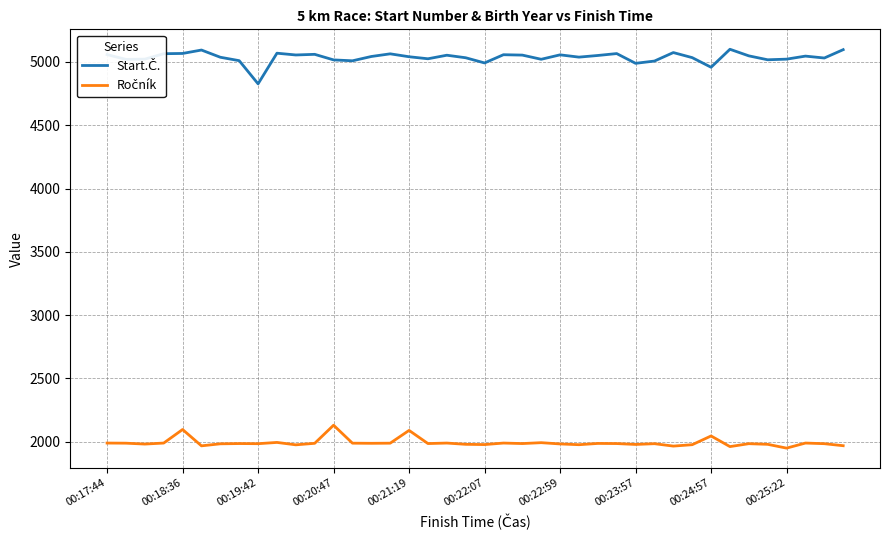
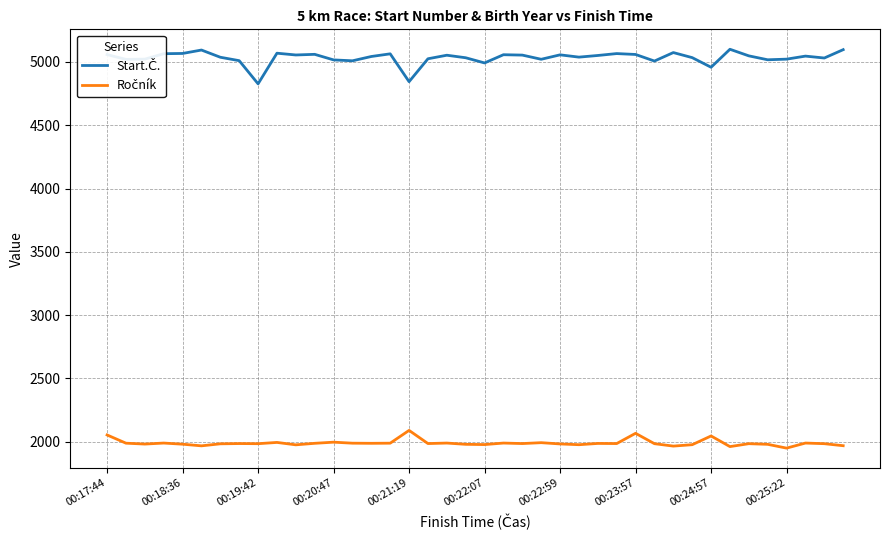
  {
    "Start.Č.": {
      "00:18:36": 5070,
      "00:19:42": 4830,
      "00:20:47": 5020,
-     "00:21:19": 5040,
+     "00:21:19": 4840,
      "00:22:07": 4990,
      "00:22:59": 5060,
-     "00:23:57": 4990,
+     "00:23:57": 5060,
      "00:24:57": 4960,
      "00:25:22": 5020
    },
    "Ročník": {
-     "00:17:44": 1990,
-     "00:18:36": 2100,
+     "00:17:44": 2050,
+     "00:18:36": 1980,
      "00:19:42": 1980,
-     "00:20:47": 2130,
+     "00:20:47": 2000,
      "00:21:19": 2090,
      "00:22:07": 1980,
      "00:22:59": 1980,
-     "00:23:57": 1980,
+     "00:23:57": 2070,
      "00:24:57": 2050,
      "00:25:22": 1950
    }
  }
